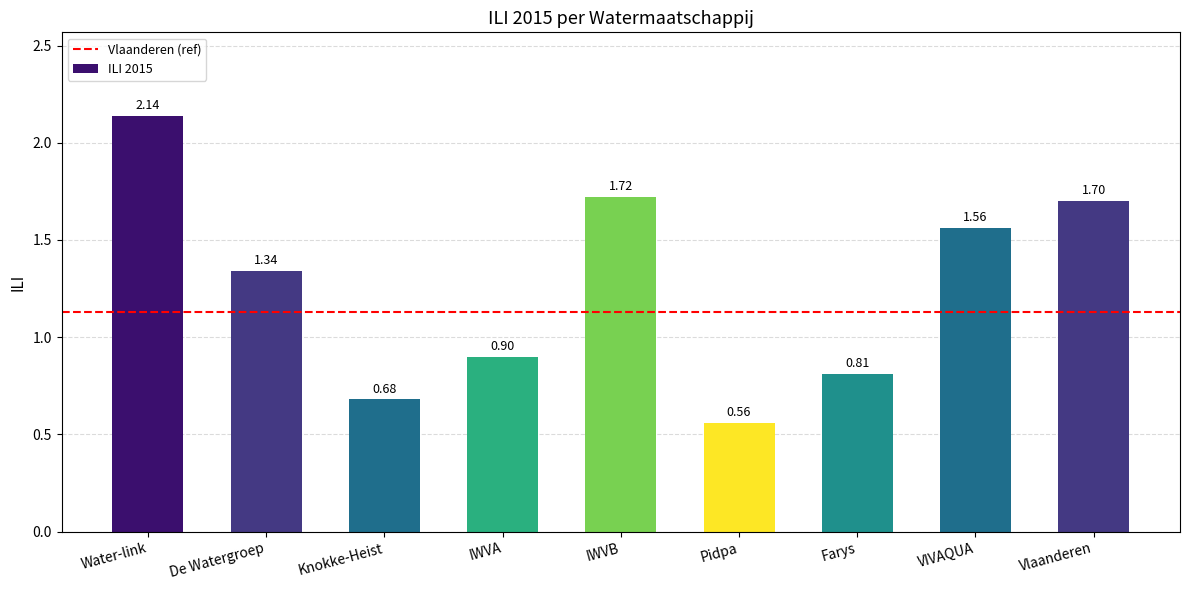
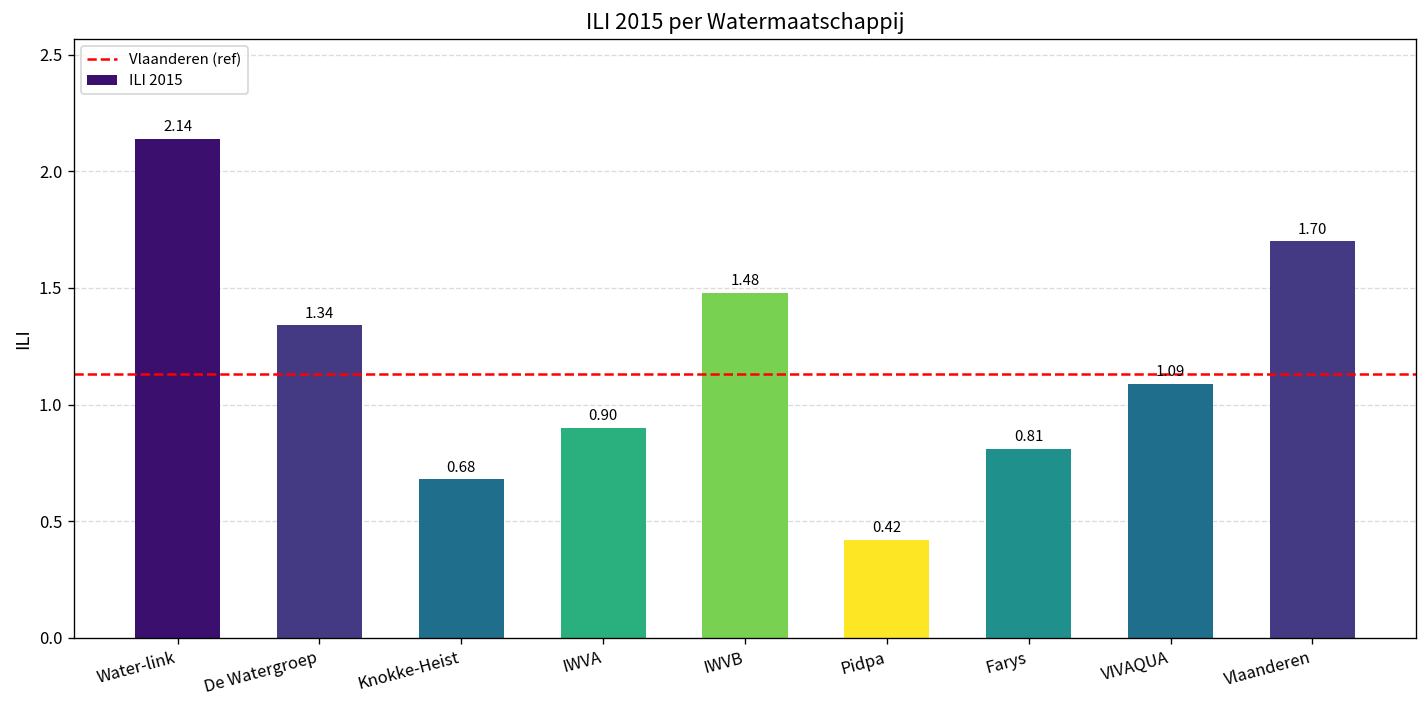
  {
    "Water-link": 2.14,
    "De Watergroep": 1.34,
    "Knokke-Heist": 0.68,
    "IWVA": 0.90,
-   "IWVB": 1.72,
-   "Pidpa": 0.56,
+   "IWVB": 1.48,
+   "Pidpa": 0.42,
    "Farys": 0.81,
-   "VIVAQUA": 1.56,
+   "VIVAQUA": 1.09,
    "Vlaanderen": 1.70
  }
